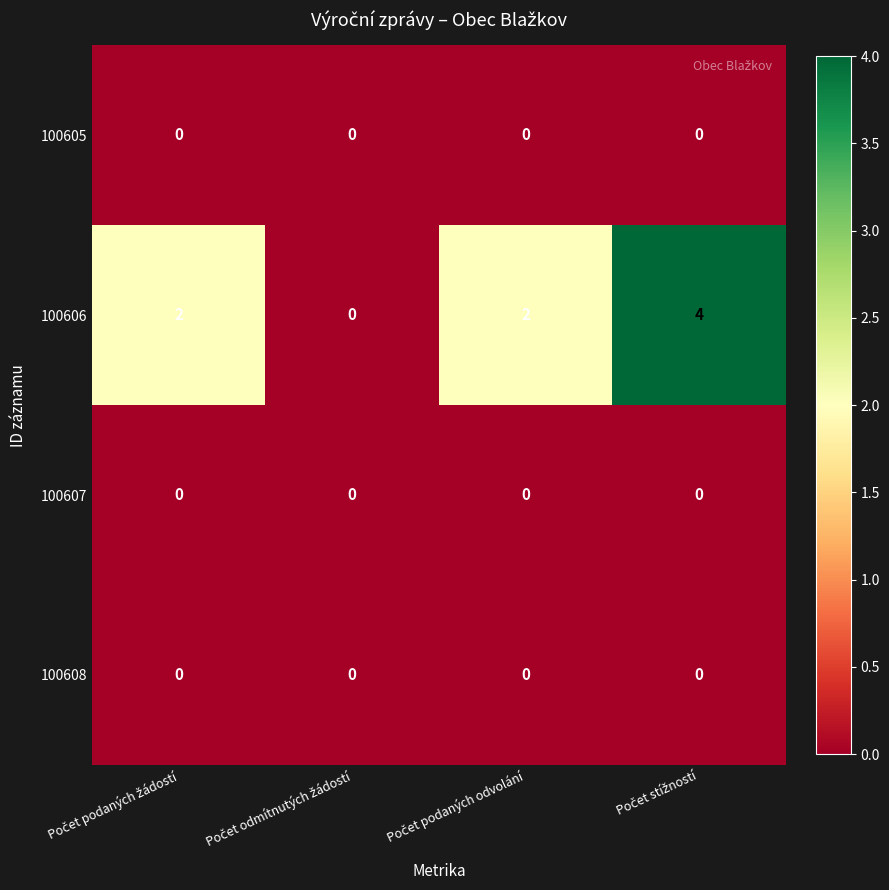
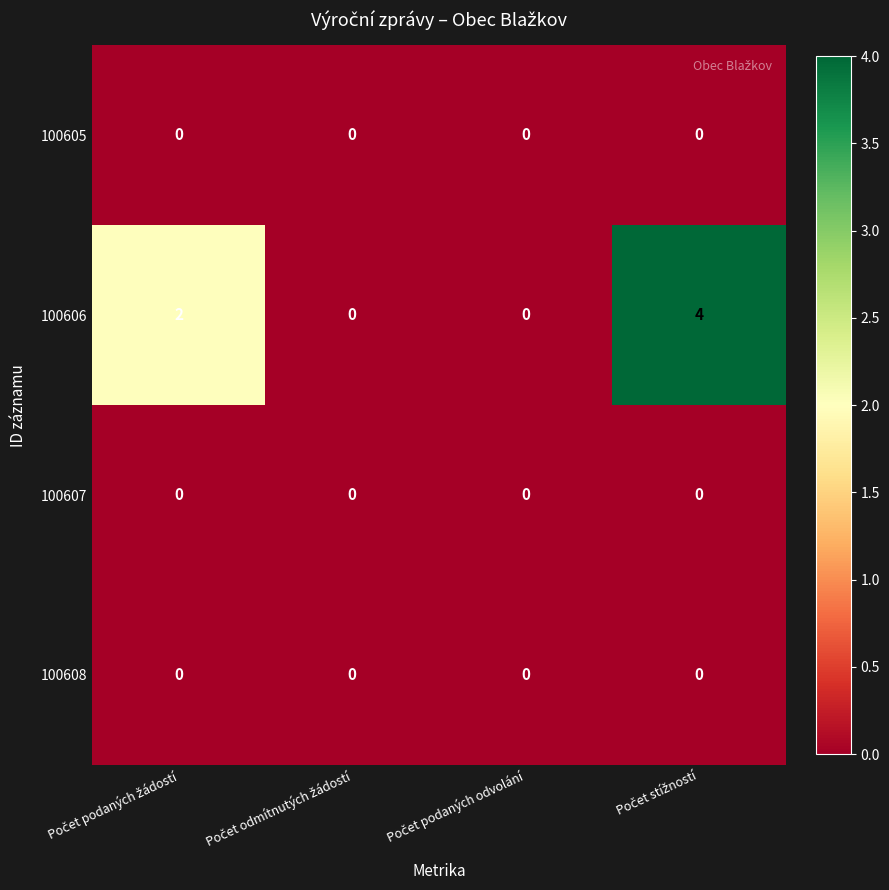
  {
    "100605": {
      "Počet podaných žádostí": 0,
      "Počet odmítnutých žádostí": 0,
      "Počet podaných odvolání": 0
    },
    "100606": {
      "Počet podaných žádostí": 2,
      "Počet odmítnutých žádostí": 0,
-     "Počet podaných odvolání": 2,
+     "Počet podaných odvolání": 0,
      "Počet stížností": 4
    },
    "100607": {
      "Počet podaných žádostí": 0,
      "Počet odmítnutých žádostí": 0,
      "Počet podaných odvolání": 0,
      "Počet stížností": 0
    },
    "100608": {
      "Počet podaných žádostí": 0,
      "Počet odmítnutých žádostí": 0,
      "Počet podaných odvolání": 0,
      "Počet stížností": 0
    }
  }
